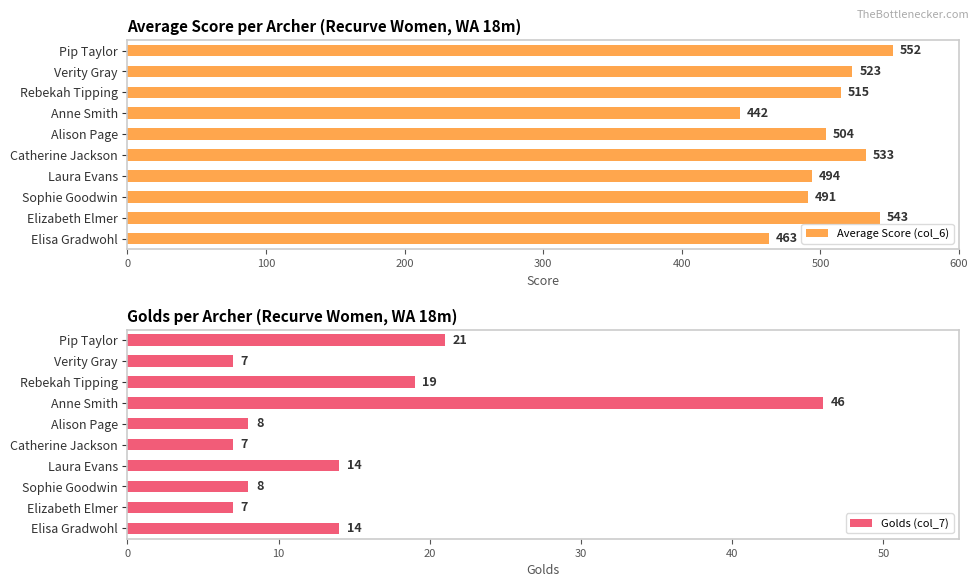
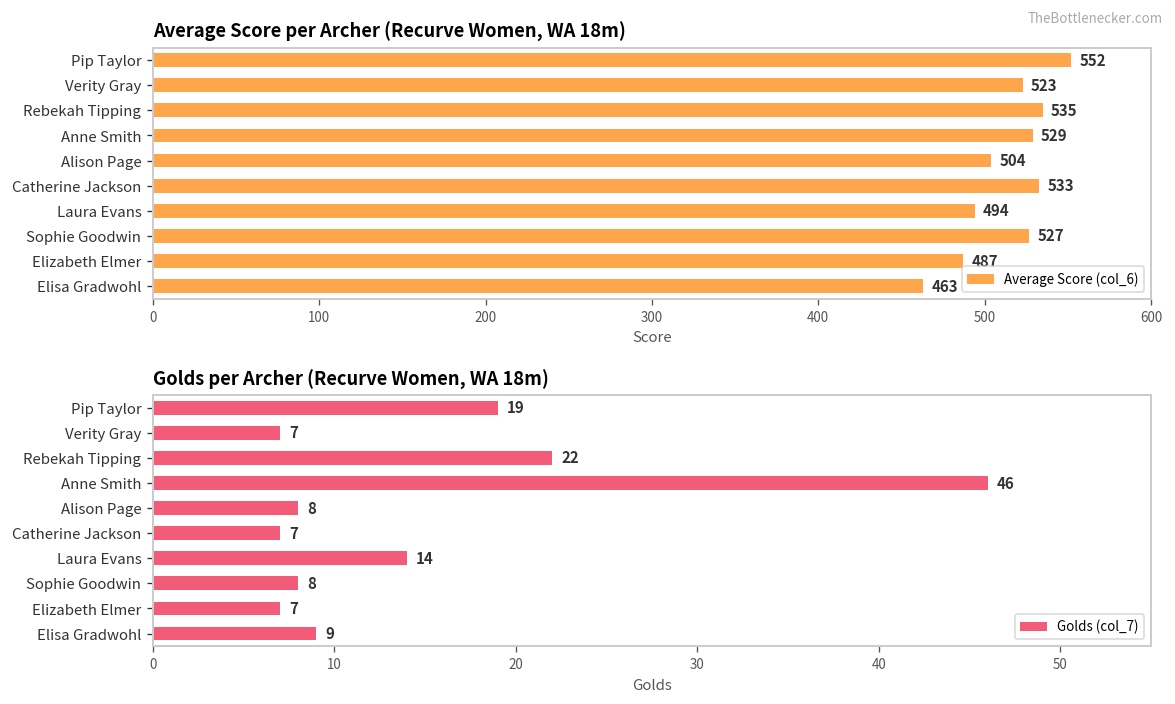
  {
    "Average Score per Archer (Recurve Women, WA 18m)": {
      "Pip Taylor": 552,
      "Verity Gray": 523,
-     "Rebekah Tipping": 515,
-     "Anne Smith": 442,
+     "Rebekah Tipping": 535,
+     "Anne Smith": 529,
      "Alison Page": 504,
      "Catherine Jackson": 533,
      "Laura Evans": 494,
-     "Sophie Goodwin": 491,
-     "Elizabeth Elmer": 543,
+     "Sophie Goodwin": 527,
+     "Elizabeth Elmer": 487,
      "Elisa Gradwohl": 463
    },
    "Golds per Archer (Recurve Women, WA 18m)": {
-     "Pip Taylor": 21,
+     "Pip Taylor": 19,
      "Verity Gray": 7,
-     "Rebekah Tipping": 19,
+     "Rebekah Tipping": 22,
      "Anne Smith": 46,
      "Alison Page": 8,
      "Catherine Jackson": 7,
      "Laura Evans": 14,
      "Sophie Goodwin": 8,
      "Elizabeth Elmer": 7,
-     "Elisa Gradwohl": 14
+     "Elisa Gradwohl": 9
    }
  }
